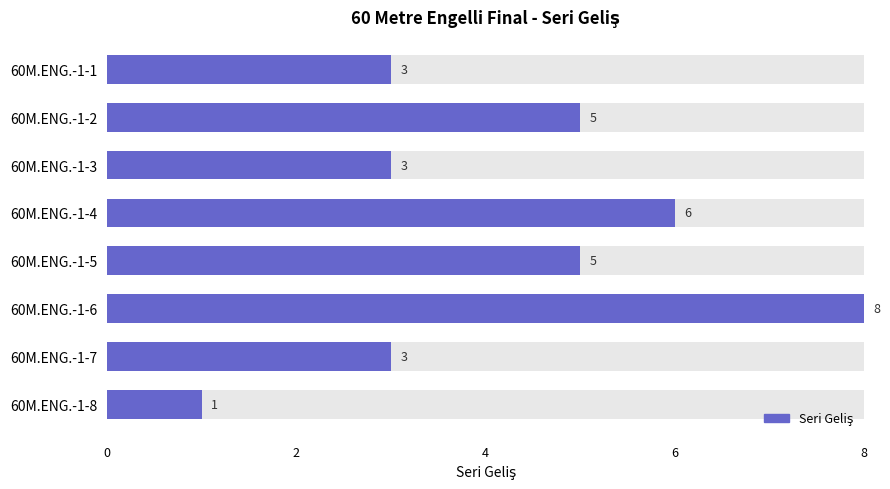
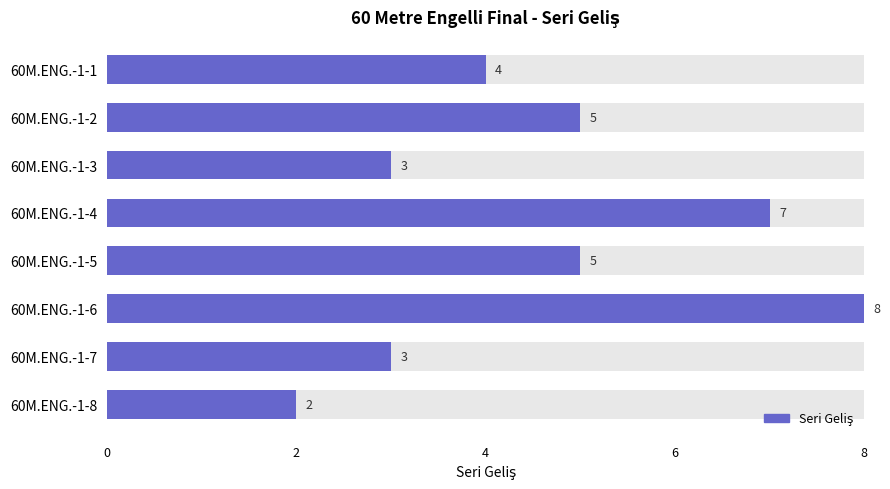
  {
    "Seri Geliş": {
-     "60M.ENG.-1-1": 3,
-     "60M.ENG.-1-4": 6,
+     "60M.ENG.-1-1": 4,
+     "60M.ENG.-1-4": 7,
      "60M.ENG.-1-6": 8,
-     "60M.ENG.-1-8": 1
+     "60M.ENG.-1-8": 2
    }
  }
